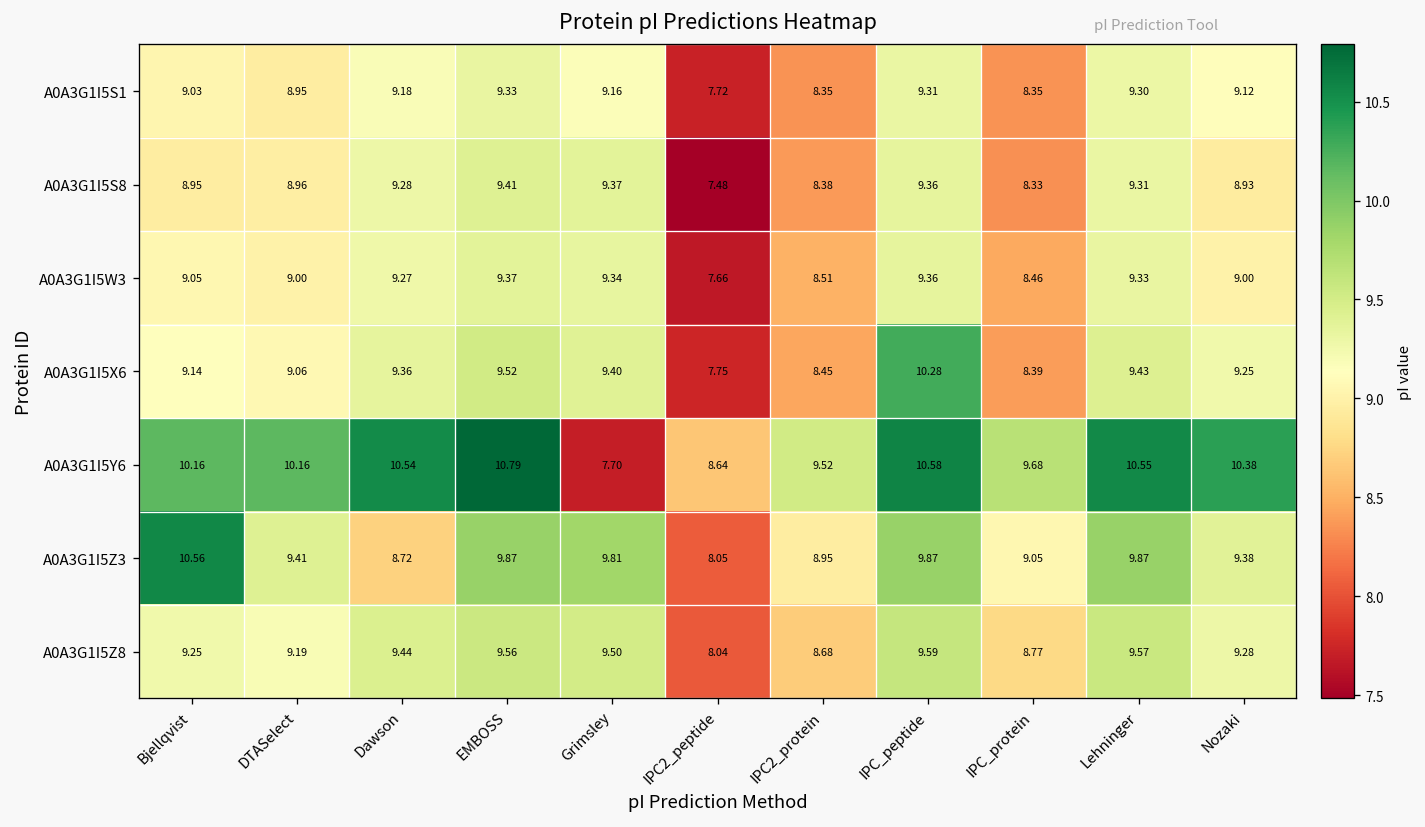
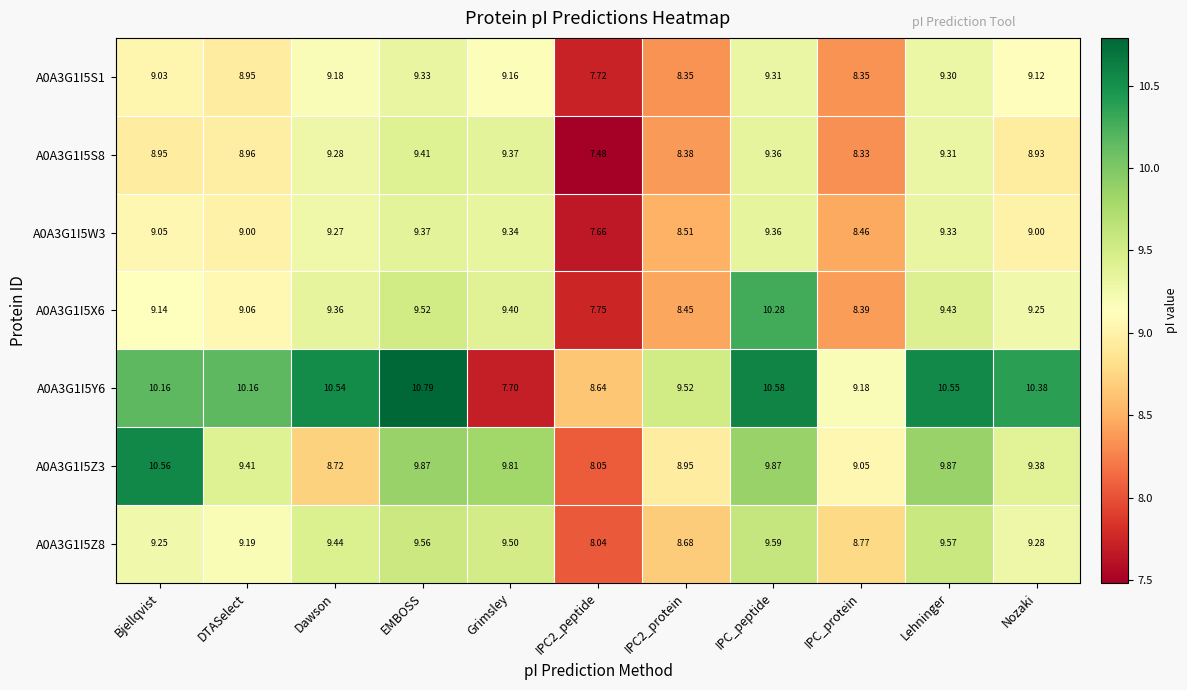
  {
    "A0A3G1I5S1": {
      "Bjellqvist": 9.03,
      "DTASelect": 8.95,
      "Dawson": 9.18,
      "EMBOSS": 9.33,
      "Grimsley": 9.16,
      "IPC2_peptide": 7.72,
      "IPC2_protein": 8.35,
      "IPC_peptide": 9.31,
      "IPC_protein": 8.35,
      "Lehninger": 9.30,
      "Nozaki": 9.12
    },
    "A0A3G1I5S8": {
      "Bjellqvist": 8.95,
      "DTASelect": 8.96,
      "Dawson": 9.28,
      "EMBOSS": 9.41,
      "Grimsley": 9.37,
      "IPC2_peptide": 7.48,
      "IPC2_protein": 8.38,
      "IPC_peptide": 9.36,
      "IPC_protein": 8.33,
      "Lehninger": 9.31,
      "Nozaki": 8.93
    },
    "A0A3G1I5W3": {
      "Bjellqvist": 9.05,
      "DTASelect": 9.00,
      "Dawson": 9.27,
      "EMBOSS": 9.37,
      "Grimsley": 9.34,
      "IPC2_peptide": 7.66,
      "IPC2_protein": 8.51,
      "IPC_peptide": 9.36,
      "IPC_protein": 8.46,
      "Lehninger": 9.33,
      "Nozaki": 9.00
    },
    "A0A3G1I5X6": {
      "Bjellqvist": 9.14,
      "DTASelect": 9.06,
      "Dawson": 9.36,
      "EMBOSS": 9.52,
      "Grimsley": 9.40,
      "IPC2_peptide": 7.75,
      "IPC2_protein": 8.45,
      "IPC_peptide": 10.28,
      "IPC_protein": 8.39,
      "Lehninger": 9.43,
      "Nozaki": 9.25
    },
    "A0A3G1I5Y6": {
      "Bjellqvist": 10.16,
      "DTASelect": 10.16,
      "Dawson": 10.54,
      "EMBOSS": 10.79,
      "Grimsley": 7.70,
      "IPC2_peptide": 8.64,
      "IPC2_protein": 9.52,
      "IPC_peptide": 10.58,
-     "IPC_protein": 9.68,
+     "IPC_protein": 9.18,
      "Lehninger": 10.55,
      "Nozaki": 10.38
    },
    "A0A3G1I5Z3": {
      "Bjellqvist": 10.56,
      "DTASelect": 9.41,
      "Dawson": 8.72,
      "EMBOSS": 9.87,
      "Grimsley": 9.81,
      "IPC2_peptide": 8.05,
      "IPC2_protein": 8.95,
      "IPC_peptide": 9.87,
      "IPC_protein": 9.05,
      "Lehninger": 9.87,
      "Nozaki": 9.38
    },
    "A0A3G1I5Z8": {
      "Bjellqvist": 9.25,
      "DTASelect": 9.19,
      "Dawson": 9.44,
      "EMBOSS": 9.56,
      "Grimsley": 9.50,
      "IPC2_peptide": 8.04,
      "IPC2_protein": 8.68,
      "IPC_peptide": 9.59,
      "IPC_protein": 8.77,
      "Lehninger": 9.57,
      "Nozaki": 9.28
    }
  }
